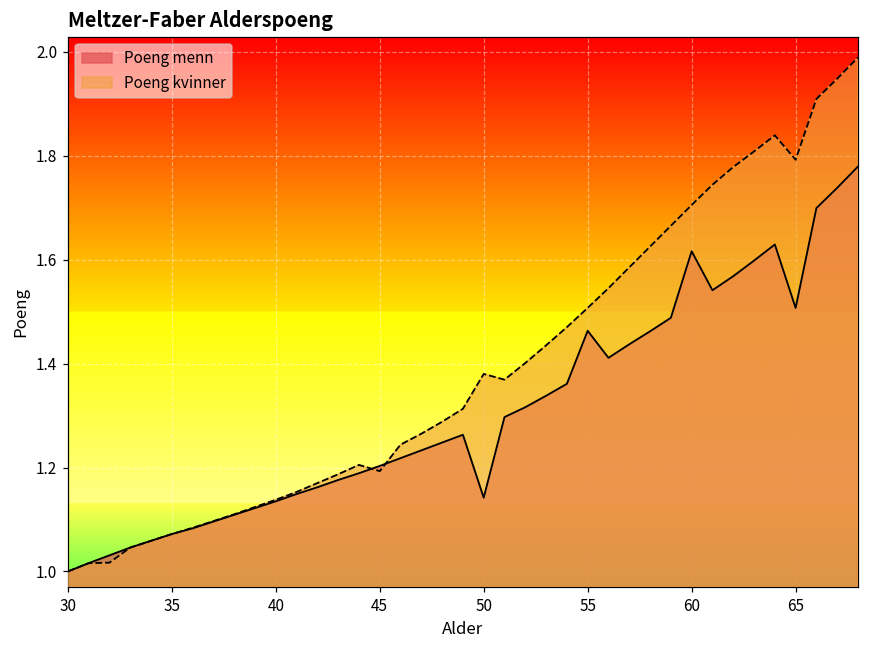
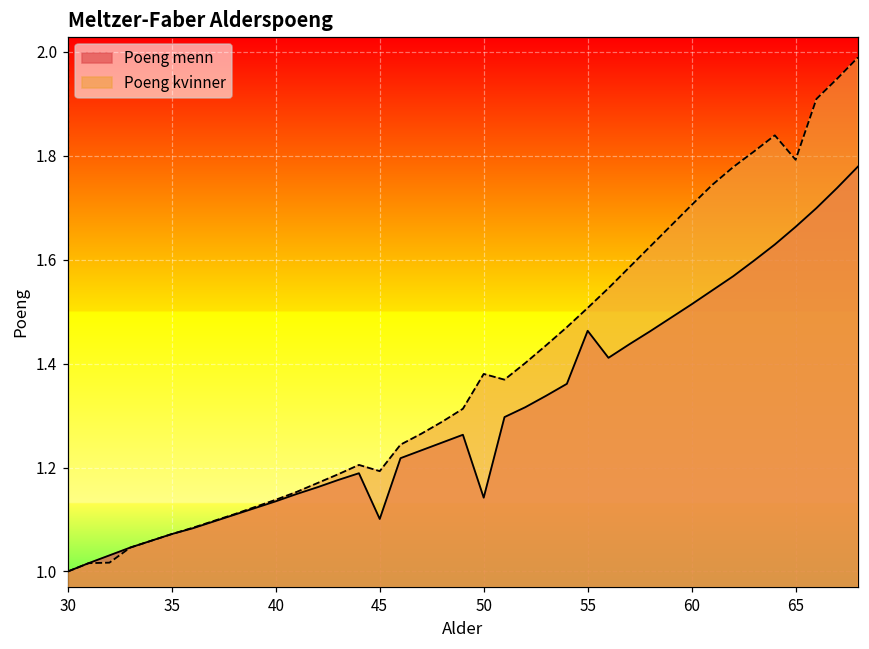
  {
    "Poeng menn": {
-     "45": 1.20,
+     "45": 1.10,
      "50": 1.14,
      "55": 1.46,
-     "60": 1.62,
-     "65": 1.51
+     "60": 1.51,
+     "65": 1.66
    },
    "Poeng kvinner": {
      "45": 1.19,
      "50": 1.38,
      "55": 1.51,
      "60": 1.71,
      "65": 1.79
    }
  }
